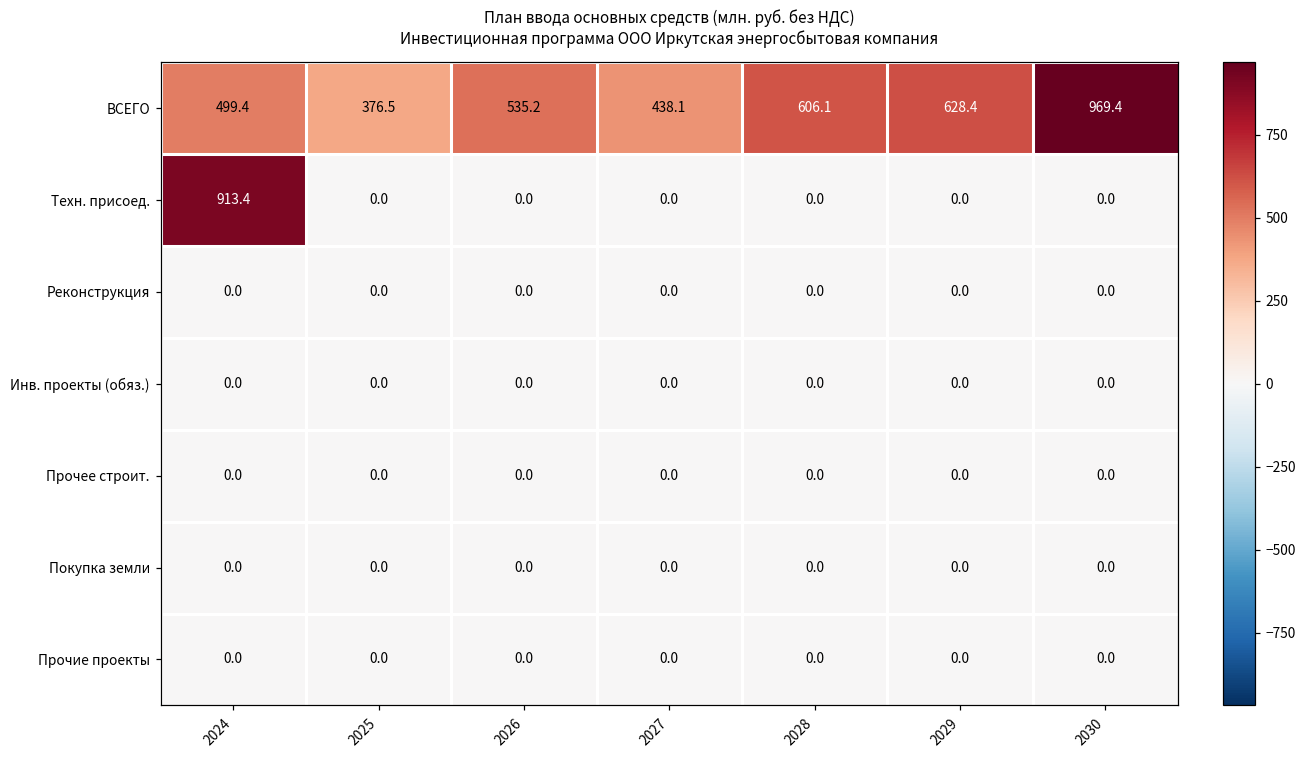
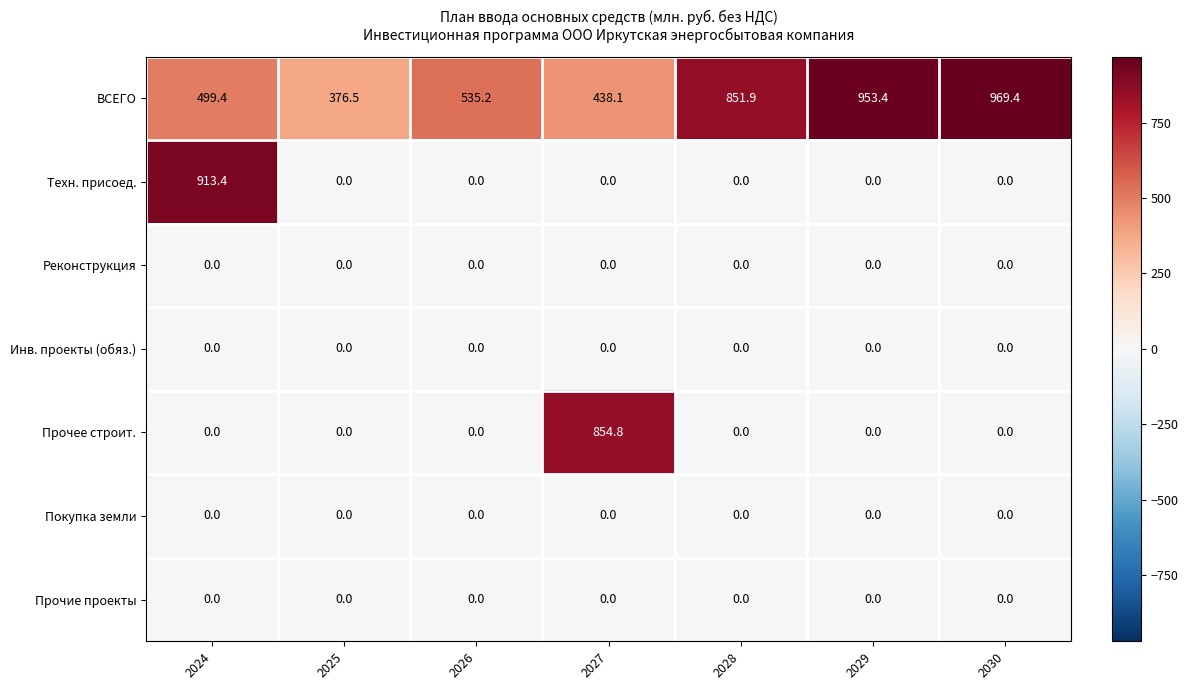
  {
    "ВСЕГО": {
      "2024": 499.4,
      "2025": 376.5,
      "2026": 535.2,
      "2027": 438.1,
-     "2028": 606.1,
-     "2029": 628.4,
+     "2028": 851.9,
+     "2029": 953.4,
      "2030": 969.4
    },
    "Техн. присоед.": {
      "2024": 913.4,
      "2025": 0.0,
      "2026": 0.0,
      "2027": 0.0,
      "2028": 0.0,
      "2029": 0.0,
      "2030": 0.0
    },
    "Реконструкция": {
      "2024": 0.0,
      "2025": 0.0,
      "2026": 0.0,
      "2027": 0.0,
      "2028": 0.0,
      "2029": 0.0,
      "2030": 0.0
    },
    "Инв. проекты (обяз.)": {
      "2024": 0.0,
      "2025": 0.0,
      "2026": 0.0,
      "2027": 0.0,
      "2028": 0.0,
      "2029": 0.0,
      "2030": 0.0
    },
    "Прочее строит.": {
      "2024": 0.0,
      "2025": 0.0,
      "2026": 0.0,
-     "2027": 0.0,
+     "2027": 854.8,
      "2028": 0.0,
      "2029": 0.0,
      "2030": 0.0
    },
    "Покупка земли": {
      "2024": 0.0,
      "2025": 0.0,
      "2026": 0.0,
      "2027": 0.0,
      "2028": 0.0,
      "2029": 0.0,
      "2030": 0.0
    },
    "Прочие проекты": {
      "2024": 0.0,
      "2025": 0.0,
      "2026": 0.0,
      "2027": 0.0,
      "2028": 0.0,
      "2029": 0.0,
      "2030": 0.0
    }
  }
